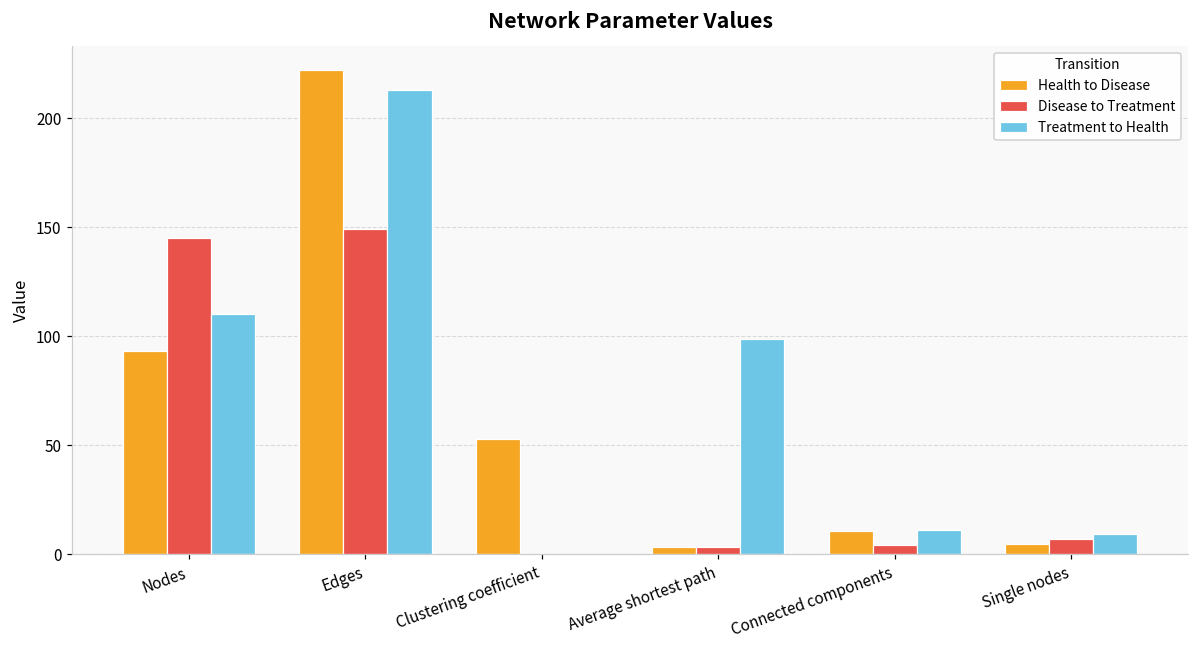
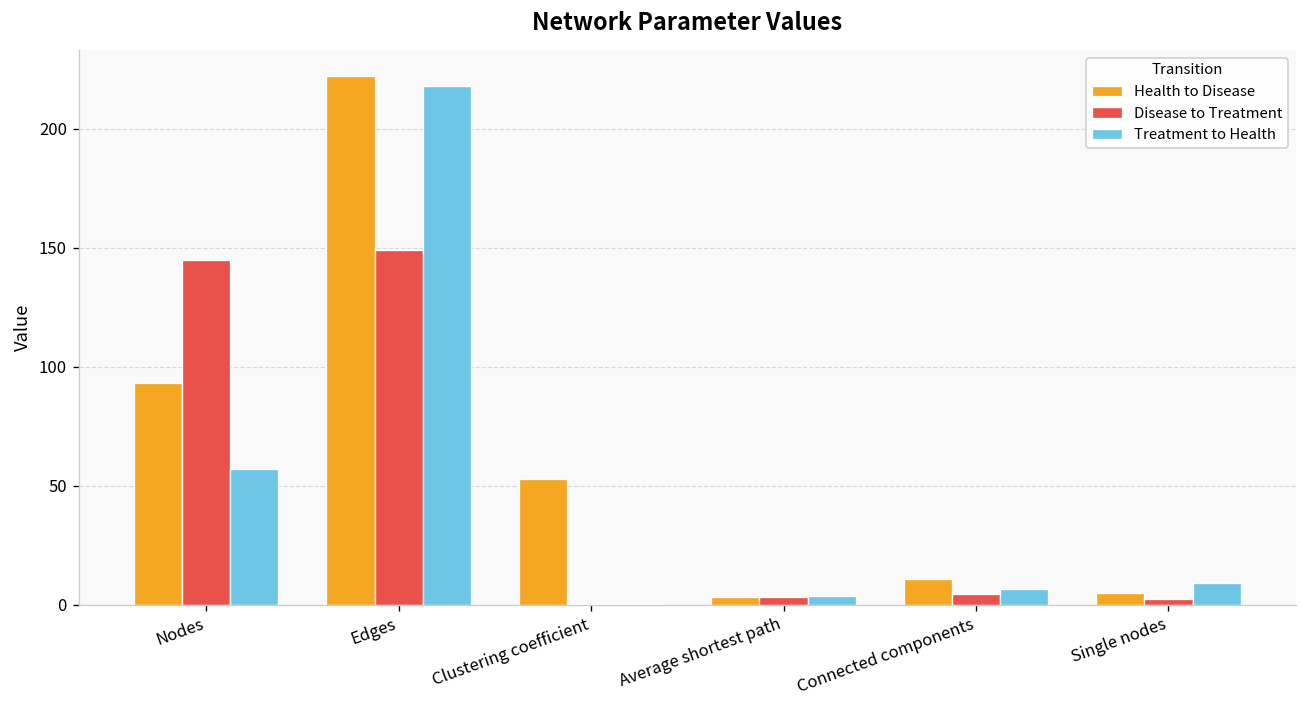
  {
    "Health to Disease": {
      "Nodes": 93,
      "Edges": 222,
      "Clustering coefficient": 53,
      "Average shortest path": 3,
      "Connected components": 11,
      "Single nodes": 5
    },
    "Disease to Treatment": {
      "Nodes": 145,
      "Edges": 149,
      "Average shortest path": 3,
      "Connected components": 4,
-     "Single nodes": 7
+     "Single nodes": 2
    },
    "Treatment to Health": {
-     "Nodes": 110,
-     "Edges": 213,
-     "Average shortest path": 99,
-     "Connected components": 11,
+     "Nodes": 57,
+     "Edges": 218,
+     "Average shortest path": 3,
+     "Connected components": 7,
      "Single nodes": 9
    }
  }
